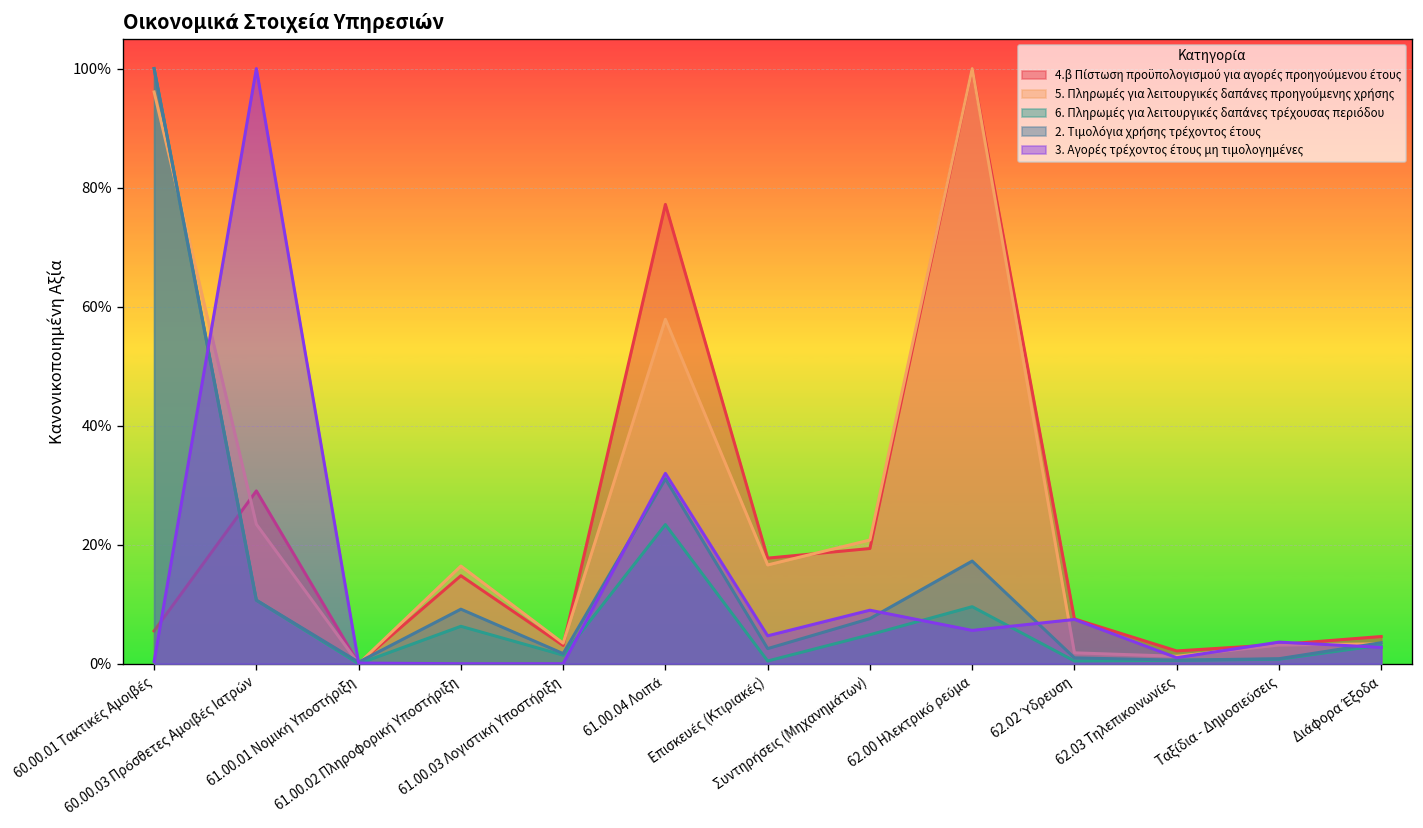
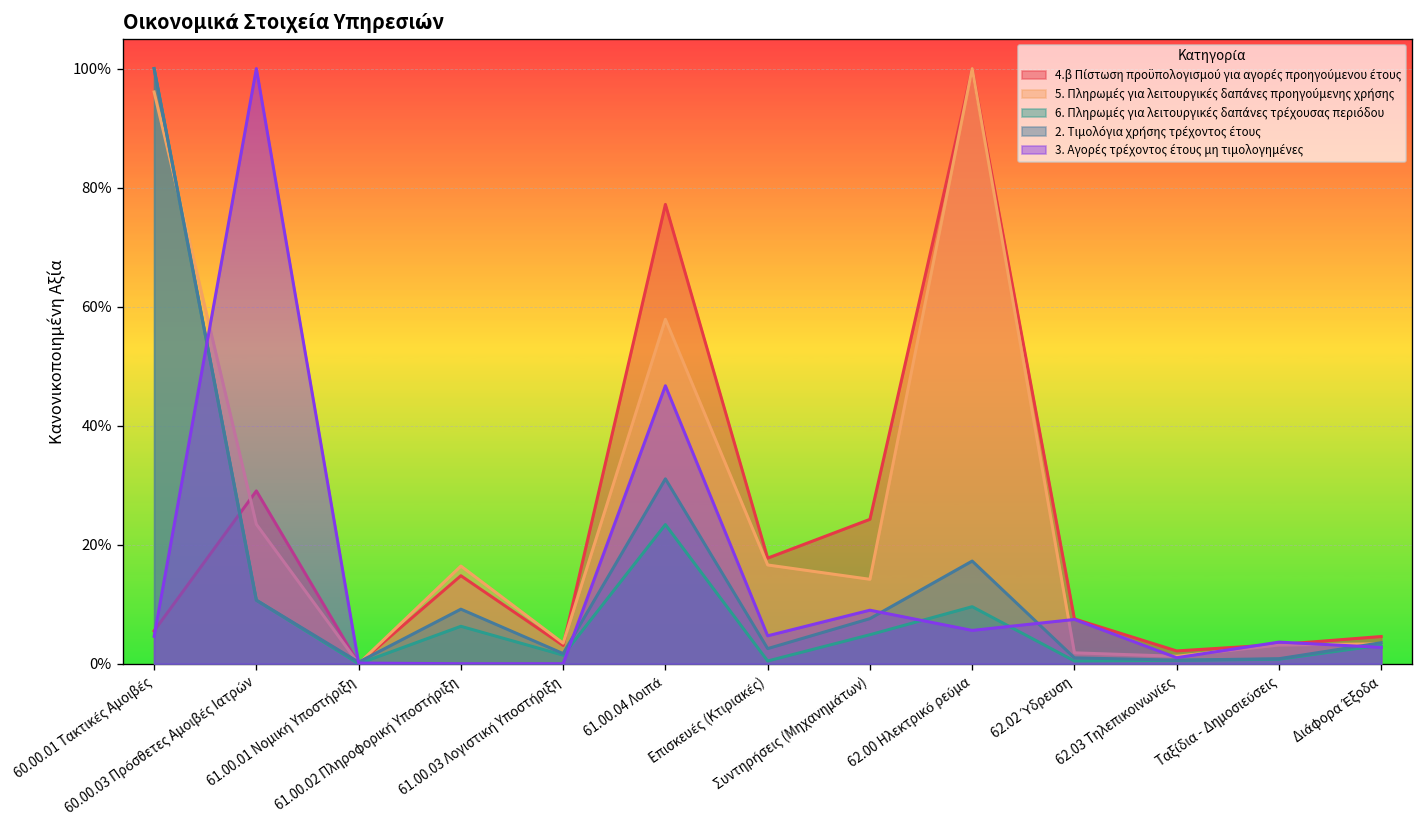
  {
    "4.β Πίστωση προϋπολογισμού για αγορές προηγούμενου έτους": {
      "60.00.01 Τακτικές Αμοιβές": "6%",
      "60.00.03 Πρόσθετες Αμοιβές Ιατρών": "29%",
      "61.00.02 Πληροφορική Υποστήριξη": "15%",
      "61.00.04 Λοιπά": "77%",
      "Επισκευές (Κτιριακές)": "18%",
-     "Συντηρήσεις (Μηχανημάτων)": "19%",
+     "Συντηρήσεις (Μηχανημάτων)": "24%",
      "62.03 Τηλεπικοινωνίες": "2%",
      "Διάφορα Έξοδα": "5%"
    },
    "5. Πληρωμές για λειτουργικές δαπάνες προηγούμενης χρήσης": {
      "60.00.01 Τακτικές Αμοιβές": "96%",
      "60.00.03 Πρόσθετες Αμοιβές Ιατρών": "23%",
      "61.00.02 Πληροφορική Υποστήριξη": "16%",
      "61.00.04 Λοιπά": "58%",
      "Επισκευές (Κτιριακές)": "17%",
-     "Συντηρήσεις (Μηχανημάτων)": "21%",
+     "Συντηρήσεις (Μηχανημάτων)": "14%",
      "62.02 Ύδρευση": "2%"
    },
    "3. Αγορές τρέχοντος έτους μη τιμολογημένες": {
-     "60.00.01 Τακτικές Αμοιβές": "0%",
+     "60.00.01 Τακτικές Αμοιβές": "5%",
      "60.00.03 Πρόσθετες Αμοιβές Ιατρών": "100%",
      "61.00.02 Πληροφορική Υποστήριξη": "0%",
      "61.00.03 Λογιστική Υποστήριξη": "0%",
-     "61.00.04 Λοιπά": "32%",
+     "61.00.04 Λοιπά": "47%",
      "Επισκευές (Κτιριακές)": "5%",
      "Συντηρήσεις (Μηχανημάτων)": "9%",
      "62.00 Ηλεκτρικό ρεύμα": "6%"
    }
  }
